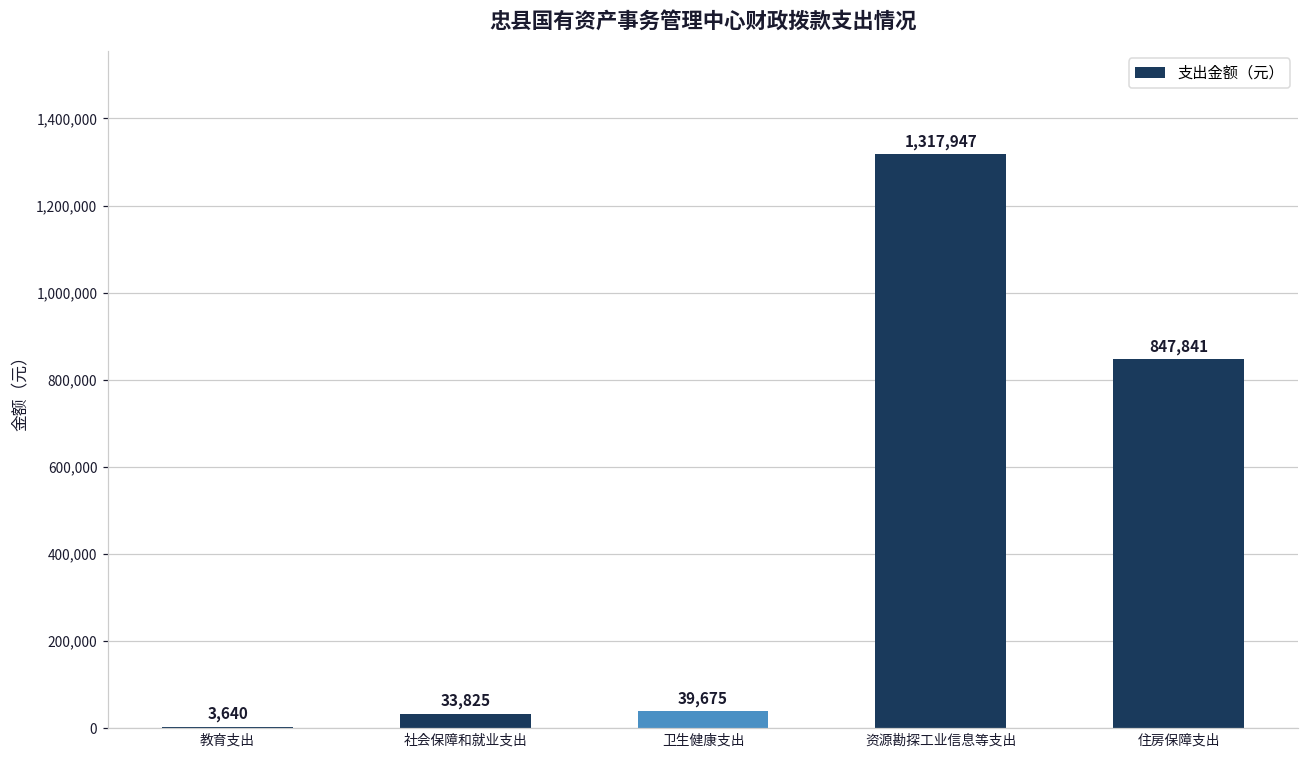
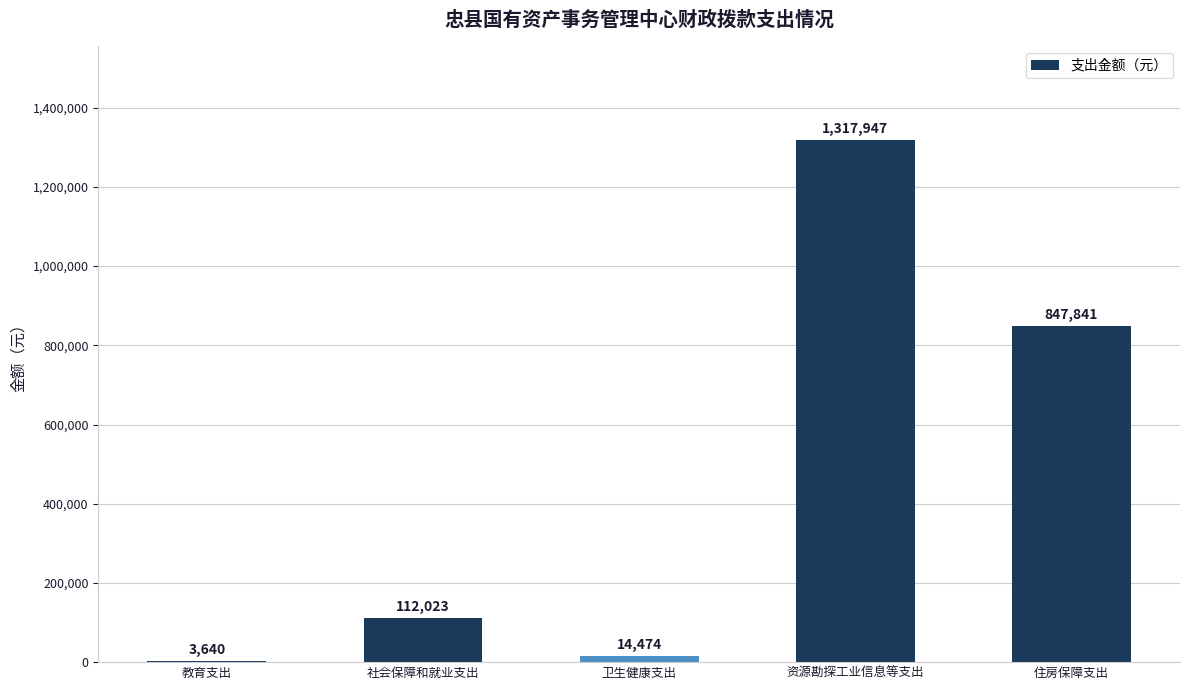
  {
    "教育支出": "3,640",
-   "社会保障和就业支出": "33,825",
-   "卫生健康支出": "39,675",
+   "社会保障和就业支出": "112,023",
+   "卫生健康支出": "14,474",
    "资源勘探工业信息等支出": "1,317,947",
    "住房保障支出": "847,841"
  }
